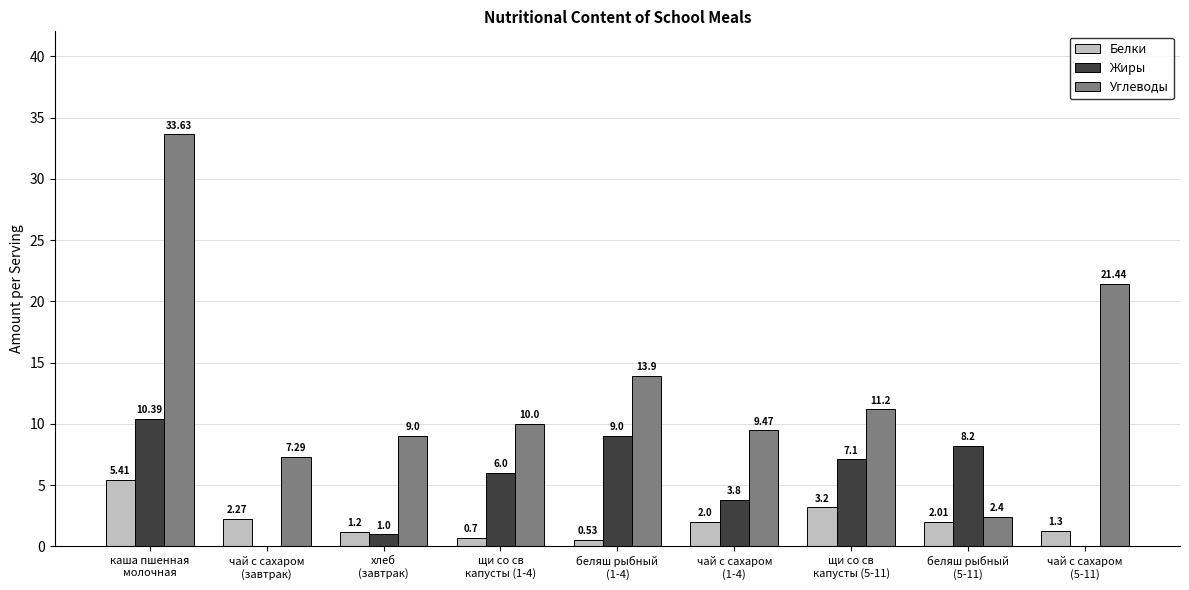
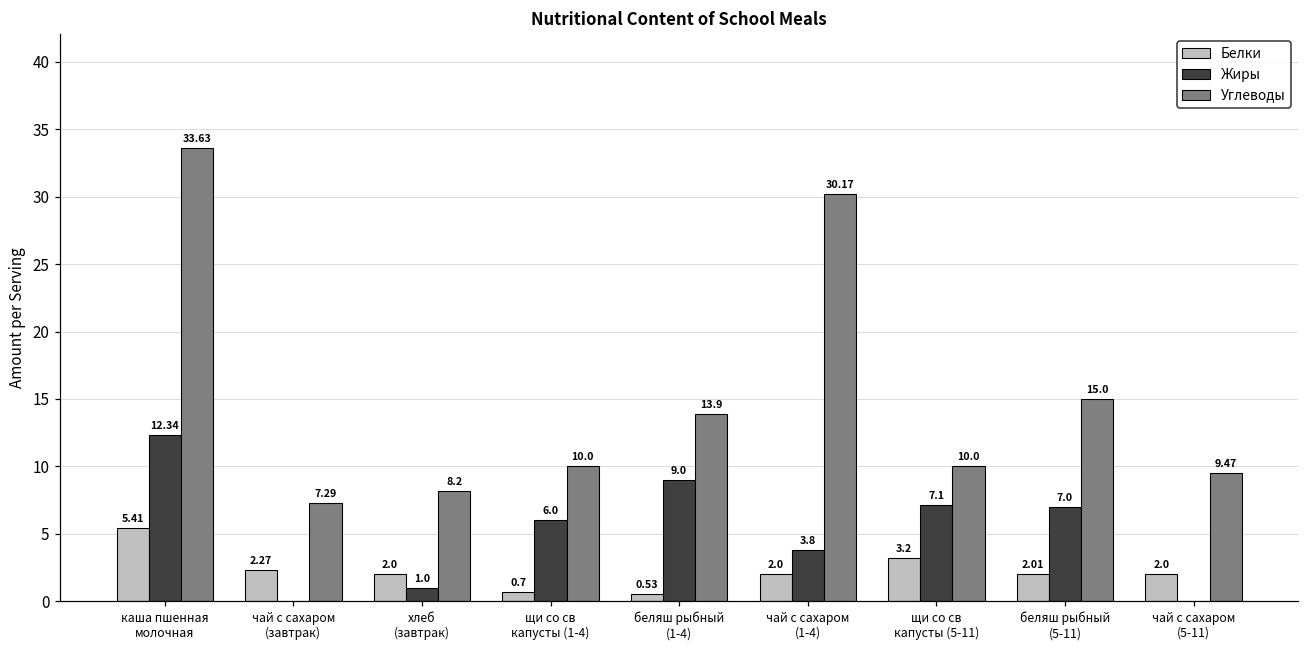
  {
    "Белки": {
      "каша пшенная молочная": 5.41,
      "чай с сахаром (завтрак)": 2.27,
-     "хлеб (завтрак)": 1.2,
+     "хлеб (завтрак)": 2.0,
      "щи со св капусты (1-4)": 0.7,
      "беляш рыбный (1-4)": 0.53,
      "чай с сахаром (1-4)": 2.0,
      "щи со св капусты (5-11)": 3.2,
      "беляш рыбный (5-11)": 2.01,
-     "чай с сахаром (5-11)": 1.3
+     "чай с сахаром (5-11)": 2.0
    },
    "Жиры": {
-     "каша пшенная молочная": 10.39,
+     "каша пшенная молочная": 12.34,
      "хлеб (завтрак)": 1.0,
      "щи со св капусты (1-4)": 6.0,
      "беляш рыбный (1-4)": 9.0,
      "чай с сахаром (1-4)": 3.8,
      "щи со св капусты (5-11)": 7.1,
-     "беляш рыбный (5-11)": 8.2
+     "беляш рыбный (5-11)": 7.0
    },
    "Углеводы": {
      "каша пшенная молочная": 33.63,
      "чай с сахаром (завтрак)": 7.29,
-     "хлеб (завтрак)": 9.0,
+     "хлеб (завтрак)": 8.2,
      "щи со св капусты (1-4)": 10.0,
      "беляш рыбный (1-4)": 13.9,
-     "чай с сахаром (1-4)": 9.47,
-     "щи со св капусты (5-11)": 11.2,
-     "беляш рыбный (5-11)": 2.4,
-     "чай с сахаром (5-11)": 21.44
+     "чай с сахаром (1-4)": 30.17,
+     "щи со св капусты (5-11)": 10.0,
+     "беляш рыбный (5-11)": 15.0,
+     "чай с сахаром (5-11)": 9.47
    }
  }
